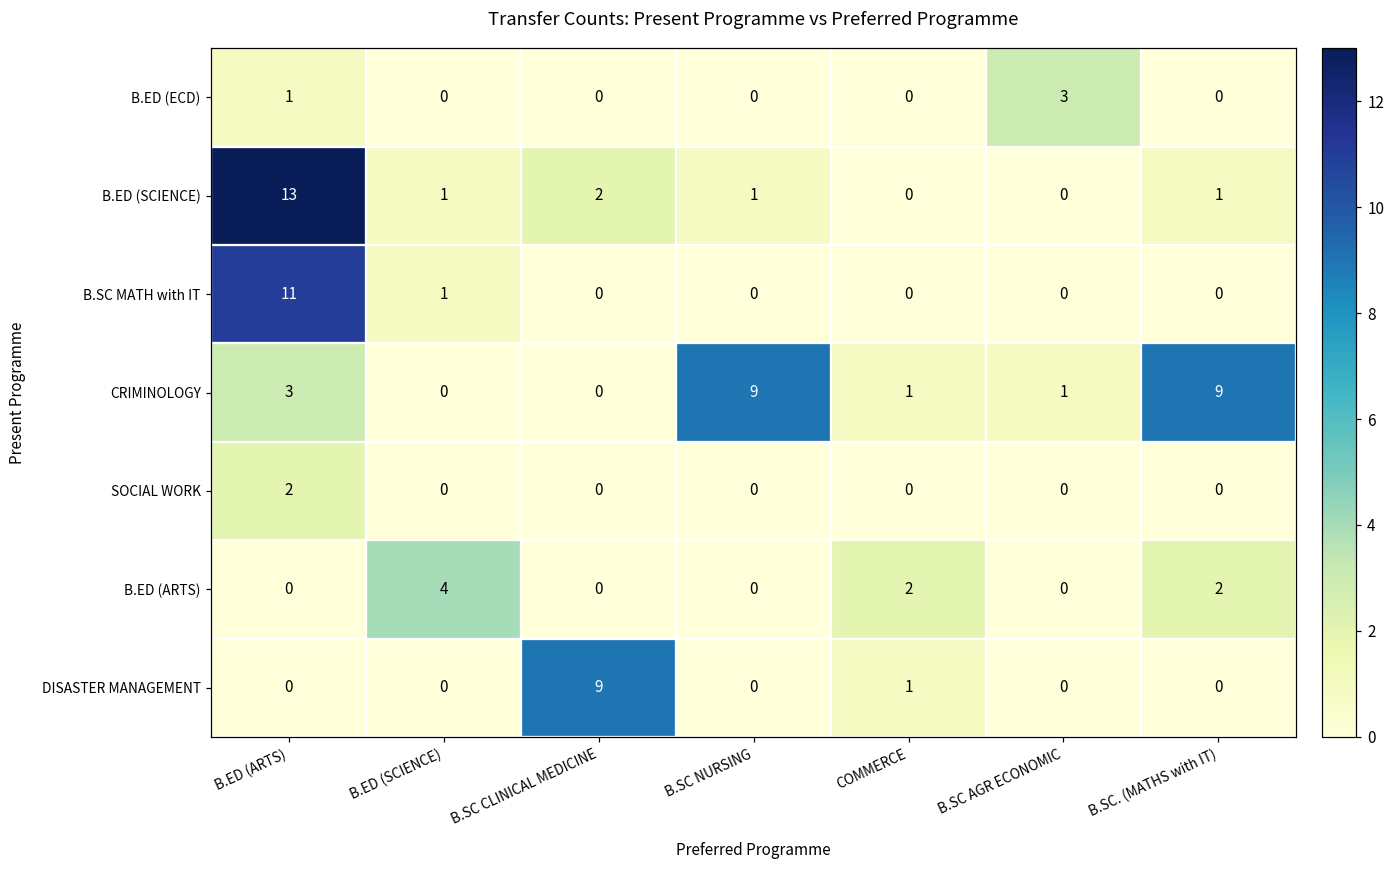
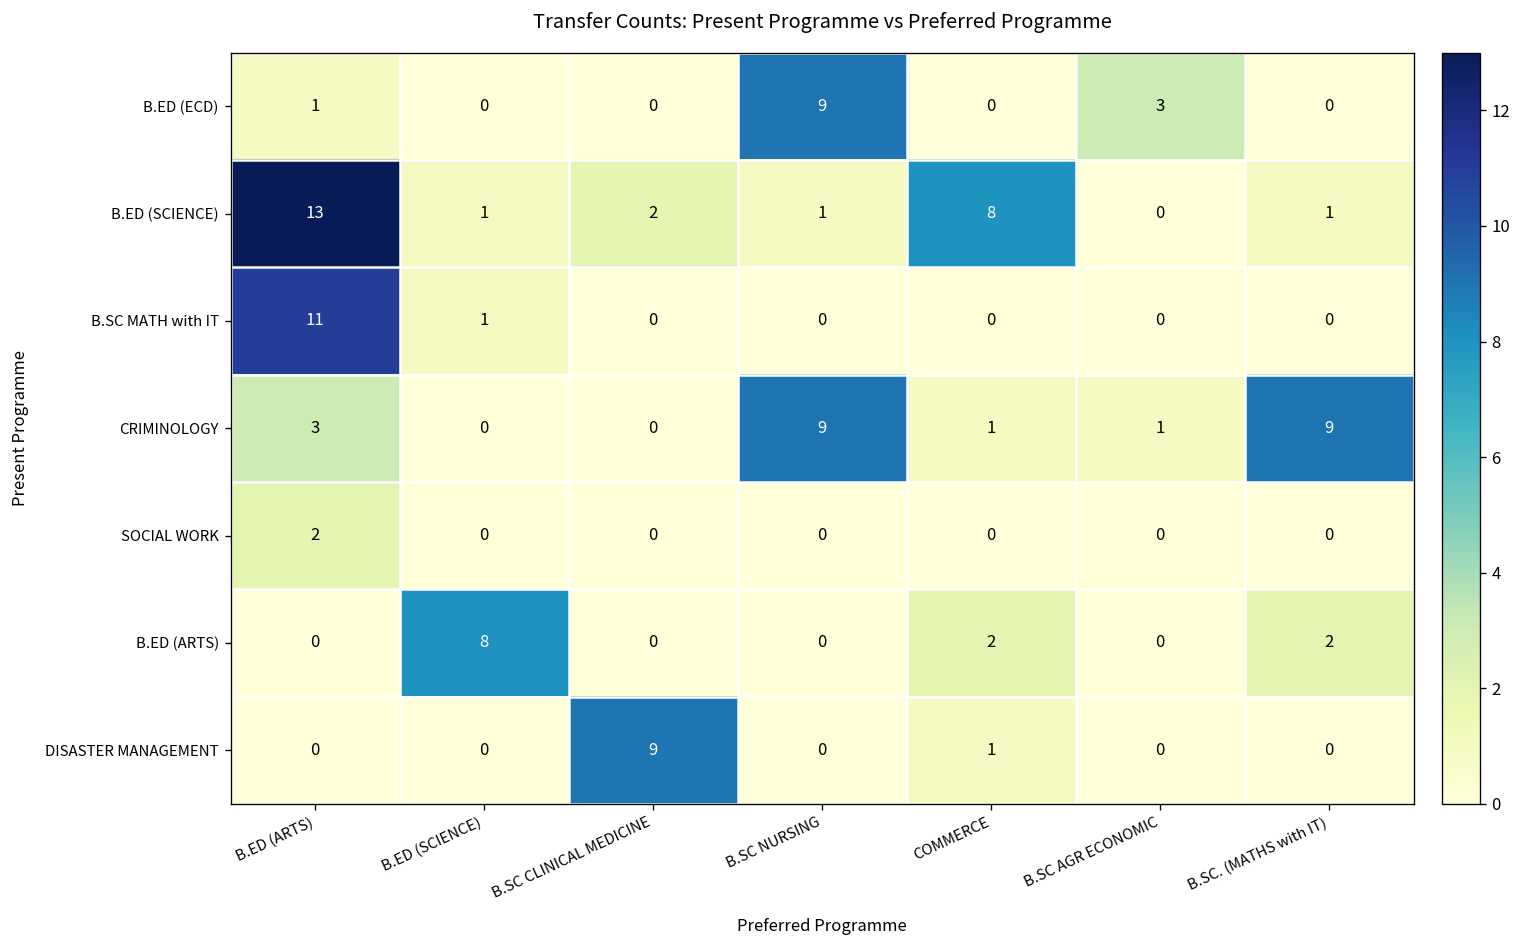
  {
    "B.ED (ECD)": {
      "B.ED (ARTS)": 1,
      "B.ED (SCIENCE)": 0,
      "B.SC CLINICAL MEDICINE": 0,
-     "B.SC NURSING": 0,
+     "B.SC NURSING": 9,
      "COMMERCE": 0,
      "B.SC AGR ECONOMIC": 3,
      "B.SC. (MATHS with IT)": 0
    },
    "B.ED (SCIENCE)": {
      "B.ED (ARTS)": 13,
      "B.ED (SCIENCE)": 1,
      "B.SC CLINICAL MEDICINE": 2,
      "B.SC NURSING": 1,
-     "COMMERCE": 0,
+     "COMMERCE": 8,
      "B.SC AGR ECONOMIC": 0,
      "B.SC. (MATHS with IT)": 1
    },
    "B.SC MATH with IT": {
      "B.ED (ARTS)": 11,
      "B.ED (SCIENCE)": 1,
      "B.SC CLINICAL MEDICINE": 0,
      "B.SC NURSING": 0,
      "COMMERCE": 0,
      "B.SC AGR ECONOMIC": 0,
      "B.SC. (MATHS with IT)": 0
    },
    "CRIMINOLOGY": {
      "B.ED (ARTS)": 3,
      "B.ED (SCIENCE)": 0,
      "B.SC CLINICAL MEDICINE": 0,
      "B.SC NURSING": 9,
      "COMMERCE": 1,
      "B.SC AGR ECONOMIC": 1,
      "B.SC. (MATHS with IT)": 9
    },
    "SOCIAL WORK": {
      "B.ED (ARTS)": 2,
      "B.ED (SCIENCE)": 0,
      "B.SC CLINICAL MEDICINE": 0,
      "B.SC NURSING": 0,
      "COMMERCE": 0,
      "B.SC AGR ECONOMIC": 0,
      "B.SC. (MATHS with IT)": 0
    },
    "B.ED (ARTS)": {
      "B.ED (ARTS)": 0,
-     "B.ED (SCIENCE)": 4,
+     "B.ED (SCIENCE)": 8,
      "B.SC CLINICAL MEDICINE": 0,
      "B.SC NURSING": 0,
      "COMMERCE": 2,
      "B.SC AGR ECONOMIC": 0,
      "B.SC. (MATHS with IT)": 2
    },
    "DISASTER MANAGEMENT": {
      "B.ED (ARTS)": 0,
      "B.ED (SCIENCE)": 0,
      "B.SC CLINICAL MEDICINE": 9,
      "B.SC NURSING": 0,
      "COMMERCE": 1,
      "B.SC AGR ECONOMIC": 0,
      "B.SC. (MATHS with IT)": 0
    }
  }
